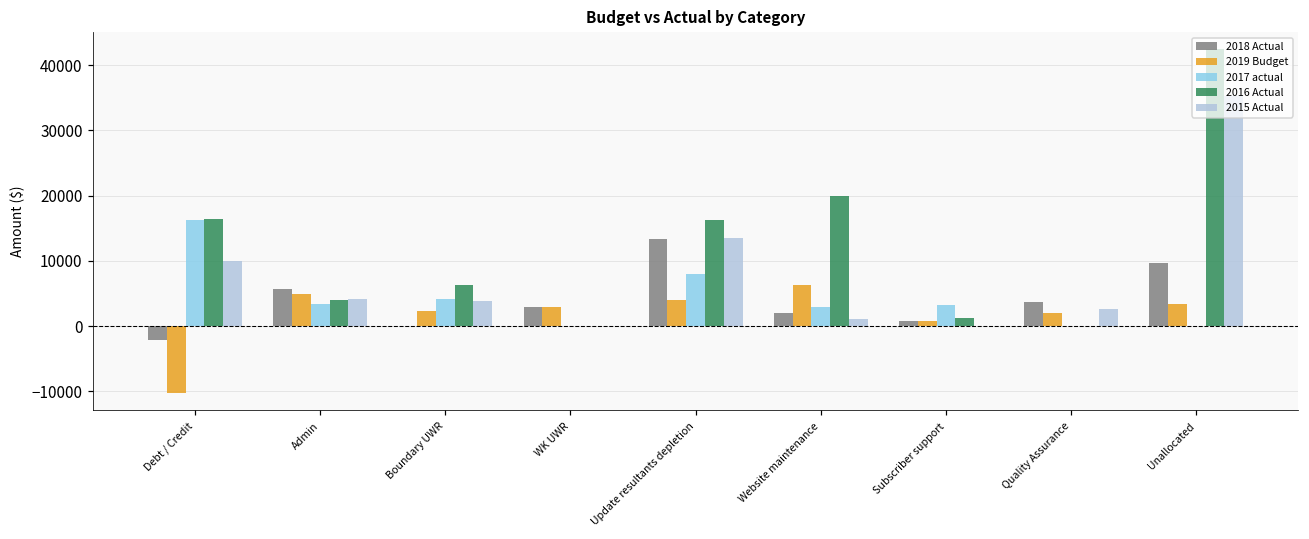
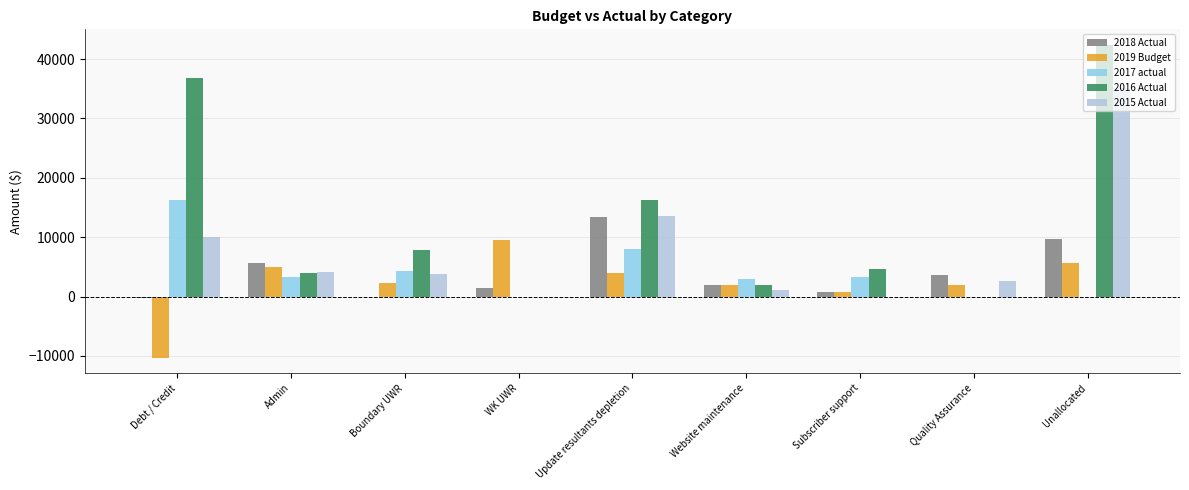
  {
    "2018 Actual": {
-     "Debt / Credit": -2000,
+     "Debt / Credit": 0,
      "Admin": 6000,
      "Boundary UWR": 0,
-     "WK UWR": 3000,
+     "WK UWR": 1000,
      "Update resultants depletion": 13000,
      "Website maintenance": 2000,
      "Subscriber support": 1000,
      "Quality Assurance": 4000,
      "Unallocated": 10000
    },
    "2019 Budget": {
      "Debt / Credit": -10000,
      "Admin": 5000,
      "Boundary UWR": 2000,
-     "WK UWR": 3000,
+     "WK UWR": 10000,
      "Update resultants depletion": 4000,
-     "Website maintenance": 6000,
+     "Website maintenance": 2000,
      "Subscriber support": 1000,
      "Quality Assurance": 2000,
-     "Unallocated": 3000
+     "Unallocated": 6000
    },
    "2016 Actual": {
-     "Debt / Credit": 16000,
+     "Debt / Credit": 37000,
      "Admin": 4000,
-     "Boundary UWR": 6000,
+     "Boundary UWR": 8000,
      "WK UWR": 0,
      "Update resultants depletion": 16000,
-     "Website maintenance": 20000,
-     "Subscriber support": 1000,
+     "Website maintenance": 2000,
+     "Subscriber support": 5000,
      "Quality Assurance": 0
    }
  }
